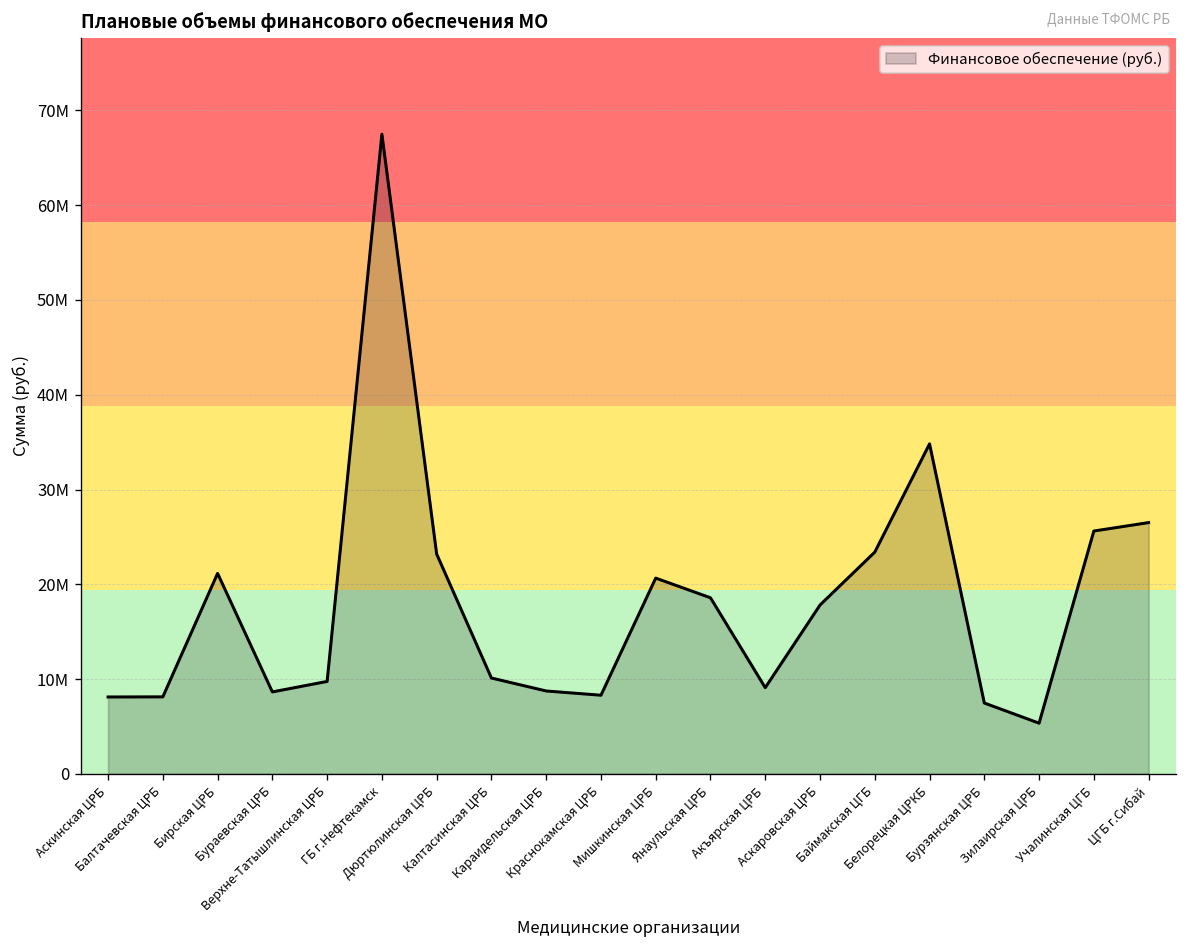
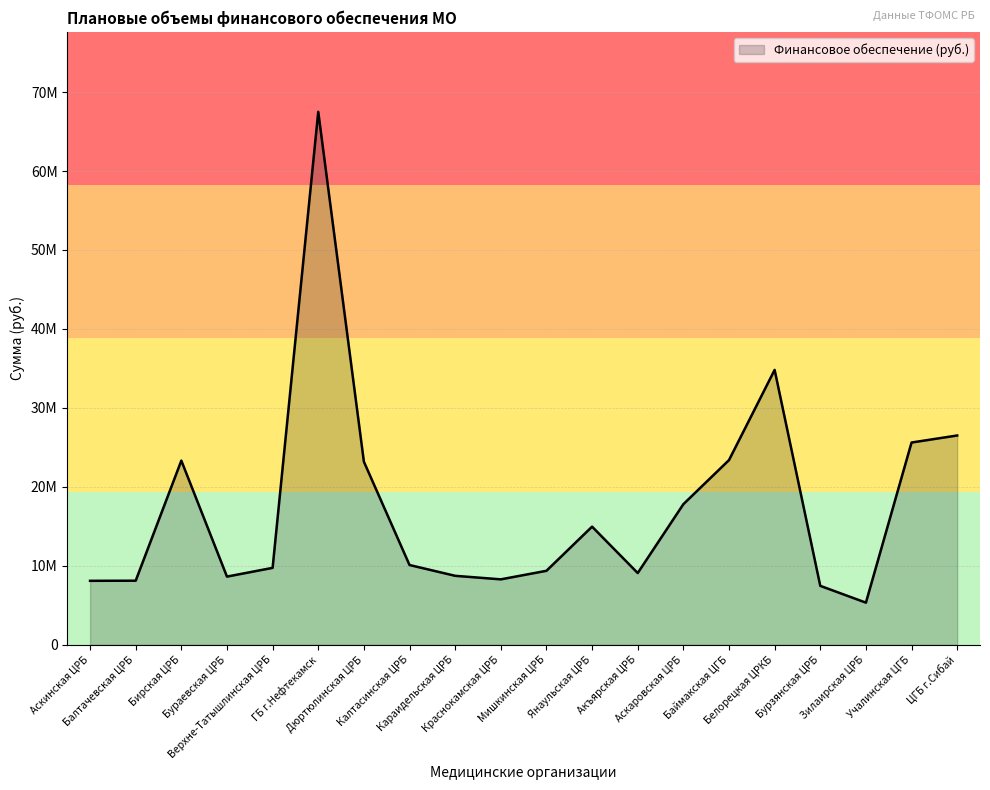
  {
    "Аскинская ЦРБ": 8000000,
    "Балтачевская ЦРБ": 8000000,
-   "Бирская ЦРБ": 21000000,
+   "Бирская ЦРБ": 23000000,
    "Бураевская ЦРБ": 9000000,
    "Верхне-Татышлинская ЦРБ": 10000000,
    "ГБ г.Нефтекамск": 67000000,
    "Дюртюлинская ЦРБ": 23000000,
    "Калтасинская ЦРБ": 10000000,
    "Караидельская ЦРБ": 9000000,
    "Краснокамская ЦРБ": 8000000,
-   "Мишкинская ЦРБ": 21000000,
-   "Янаульская ЦРБ": 19000000,
+   "Мишкинская ЦРБ": 9000000,
+   "Янаульская ЦРБ": 15000000,
    "Акъярская ЦРБ": 9000000,
    "Аскаровская ЦРБ": 18000000,
    "Баймакская ЦГБ": 23000000,
    "Белорецкая ЦРКБ": 35000000,
    "Бурзянская ЦРБ": 7000000,
    "Зилаирская ЦРБ": 5000000,
    "Учалинская ЦГБ": 26000000,
    "ЦГБ г.Сибай": 27000000
  }
